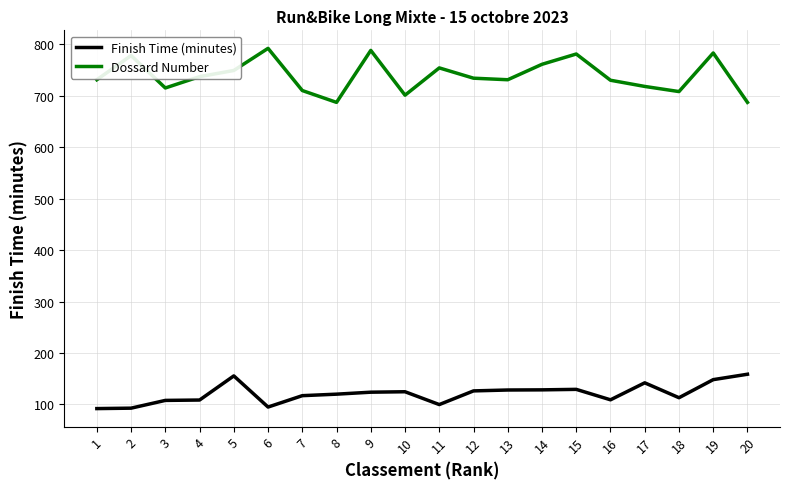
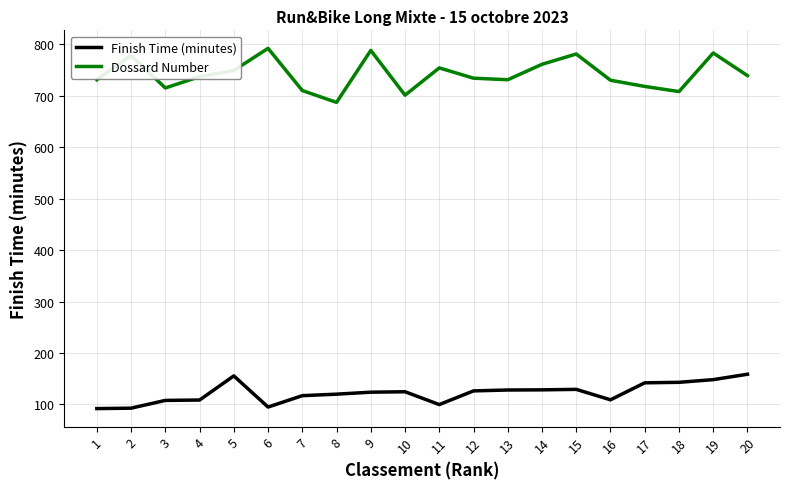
  {
    "Finish Time (minutes)": {
      "1": 90,
      "2": 90,
      "3": 110,
      "4": 110,
      "5": 160,
      "6": 90,
      "7": 120,
      "8": 120,
      "9": 120,
      "10": 120,
      "11": 100,
      "12": 130,
      "13": 130,
      "14": 130,
      "15": 130,
      "16": 110,
      "17": 140,
-     "18": 110,
+     "18": 140,
      "19": 150,
      "20": 160
    },
    "Dossard Number": {
      "1": 730,
      "3": 720,
      "6": 790,
      "7": 710,
      "8": 690,
      "9": 790,
      "10": 700,
      "11": 750,
      "12": 730,
      "13": 730,
      "14": 760,
      "15": 780,
      "16": 730,
      "17": 720,
      "18": 710,
      "19": 780,
-     "20": 690
+     "20": 740
    }
  }
